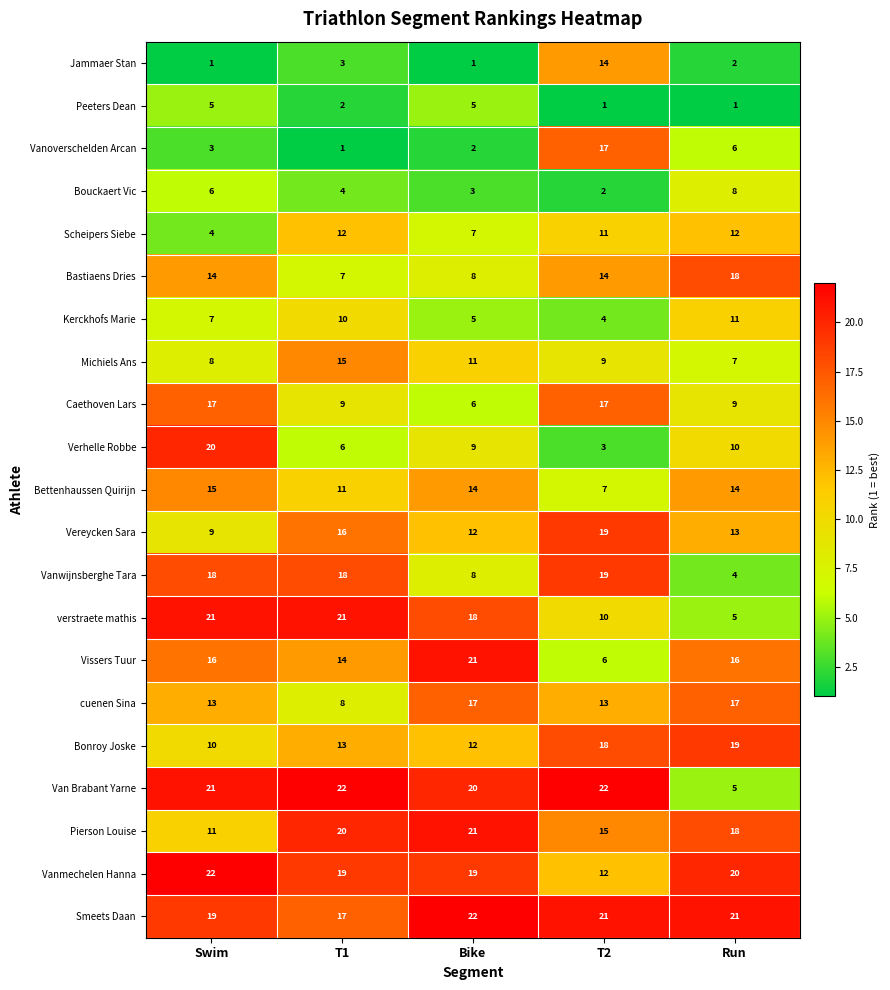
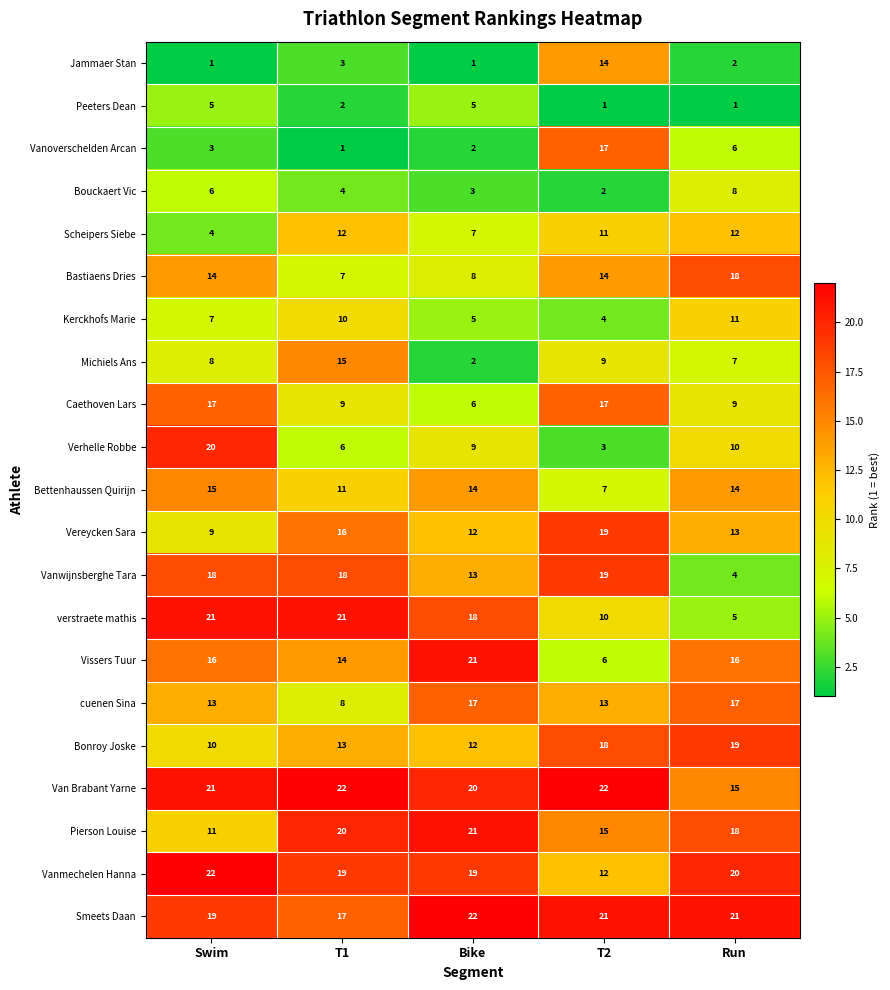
  {
    "Jammaer Stan": {
      "Swim": 1,
      "T1": 3,
      "Bike": 1,
      "T2": 14,
      "Run": 2
    },
    "Peeters Dean": {
      "Swim": 5,
      "T1": 2,
      "Bike": 5,
      "T2": 1,
      "Run": 1
    },
    "Vanoverschelden Arcan": {
      "Swim": 3,
      "T1": 1,
      "Bike": 2,
      "T2": 17,
      "Run": 6
    },
    "Bouckaert Vic": {
      "Swim": 6,
      "T1": 4,
      "Bike": 3,
      "T2": 2,
      "Run": 8
    },
    "Scheipers Siebe": {
      "Swim": 4,
      "T1": 12,
      "Bike": 7,
      "T2": 11,
      "Run": 12
    },
    "Bastiaens Dries": {
      "Swim": 14,
      "T1": 7,
      "Bike": 8,
      "T2": 14,
      "Run": 18
    },
    "Kerckhofs Marie": {
      "Swim": 7,
      "T1": 10,
      "Bike": 5,
      "T2": 4,
      "Run": 11
    },
    "Michiels Ans": {
      "Swim": 8,
      "T1": 15,
-     "Bike": 11,
+     "Bike": 2,
      "T2": 9,
      "Run": 7
    },
    "Caethoven Lars": {
      "Swim": 17,
      "T1": 9,
      "Bike": 6,
      "T2": 17,
      "Run": 9
    },
    "Verhelle Robbe": {
      "Swim": 20,
      "T1": 6,
      "Bike": 9,
      "T2": 3,
      "Run": 10
    },
    "Bettenhaussen Quirijn": {
      "Swim": 15,
      "T1": 11,
      "Bike": 14,
      "T2": 7,
      "Run": 14
    },
    "Vereycken Sara": {
      "Swim": 9,
      "T1": 16,
      "Bike": 12,
      "T2": 19,
      "Run": 13
    },
    "Vanwijnsberghe Tara": {
      "Swim": 18,
      "T1": 18,
-     "Bike": 8,
+     "Bike": 13,
      "T2": 19,
      "Run": 4
    },
    "verstraete mathis": {
      "Swim": 21,
      "T1": 21,
      "Bike": 18,
      "T2": 10,
      "Run": 5
    },
    "Vissers Tuur": {
      "Swim": 16,
      "T1": 14,
      "Bike": 21,
      "T2": 6,
      "Run": 16
    },
    "cuenen Sina": {
      "Swim": 13,
      "T1": 8,
      "Bike": 17,
      "T2": 13,
      "Run": 17
    },
    "Bonroy Joske": {
      "Swim": 10,
      "T1": 13,
      "Bike": 12,
      "T2": 18,
      "Run": 19
    },
    "Van Brabant Yarne": {
      "Swim": 21,
      "T1": 22,
      "Bike": 20,
      "T2": 22,
-     "Run": 5
+     "Run": 15
    },
    "Pierson Louise": {
      "Swim": 11,
      "T1": 20,
      "Bike": 21,
      "T2": 15,
      "Run": 18
    },
    "Vanmechelen Hanna": {
      "Swim": 22,
      "T1": 19,
      "Bike": 19,
      "T2": 12,
      "Run": 20
    },
    "Smeets Daan": {
      "Swim": 19,
      "T1": 17,
      "Bike": 22,
      "T2": 21,
      "Run": 21
    }
  }
